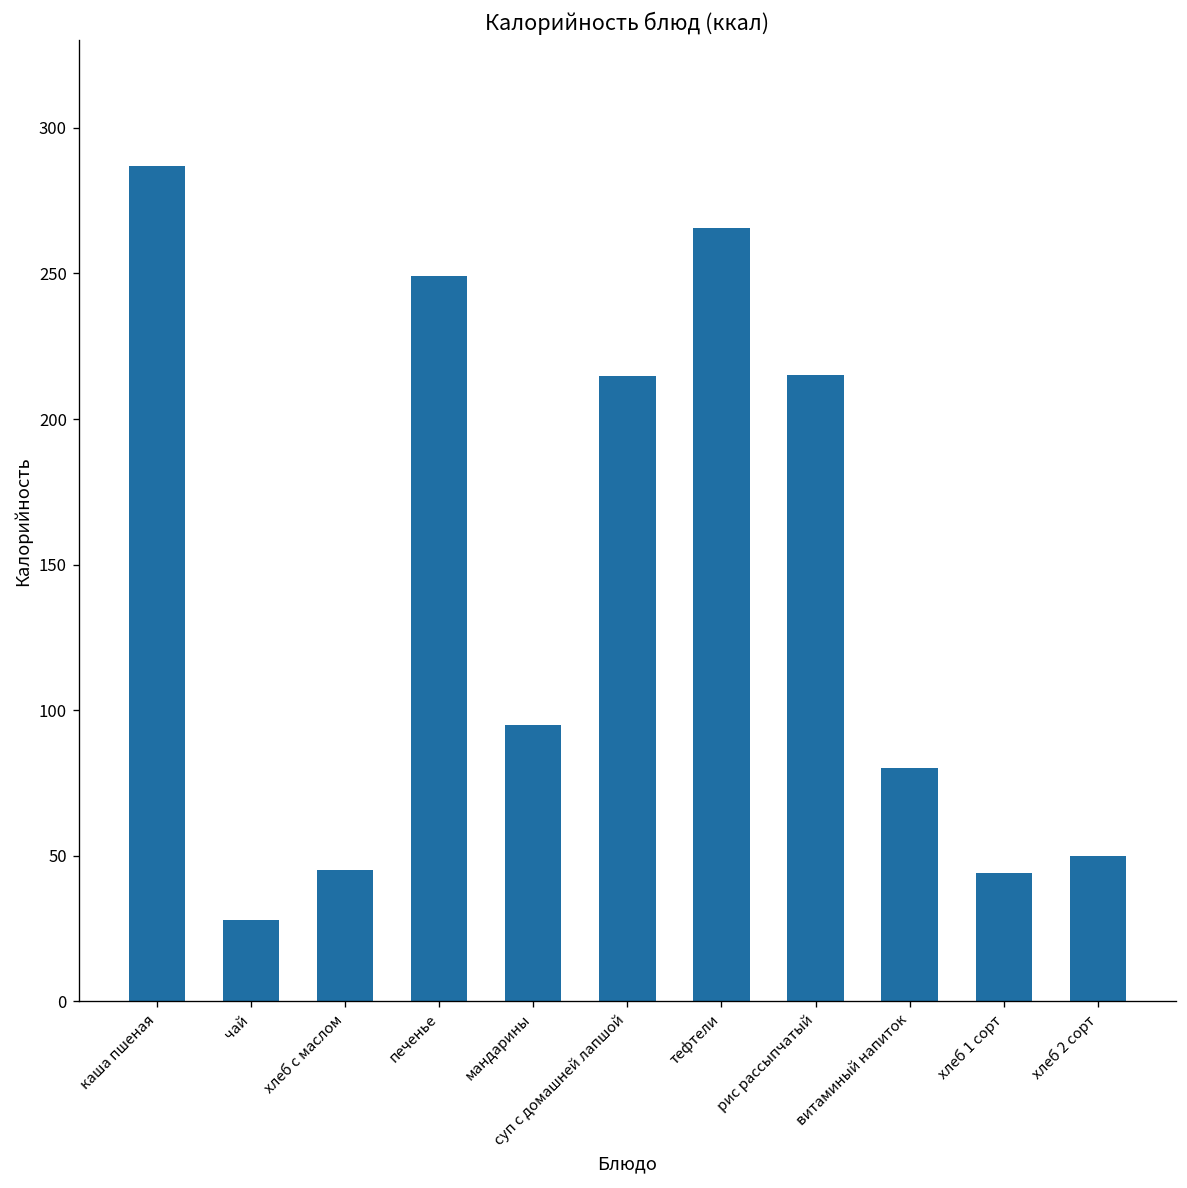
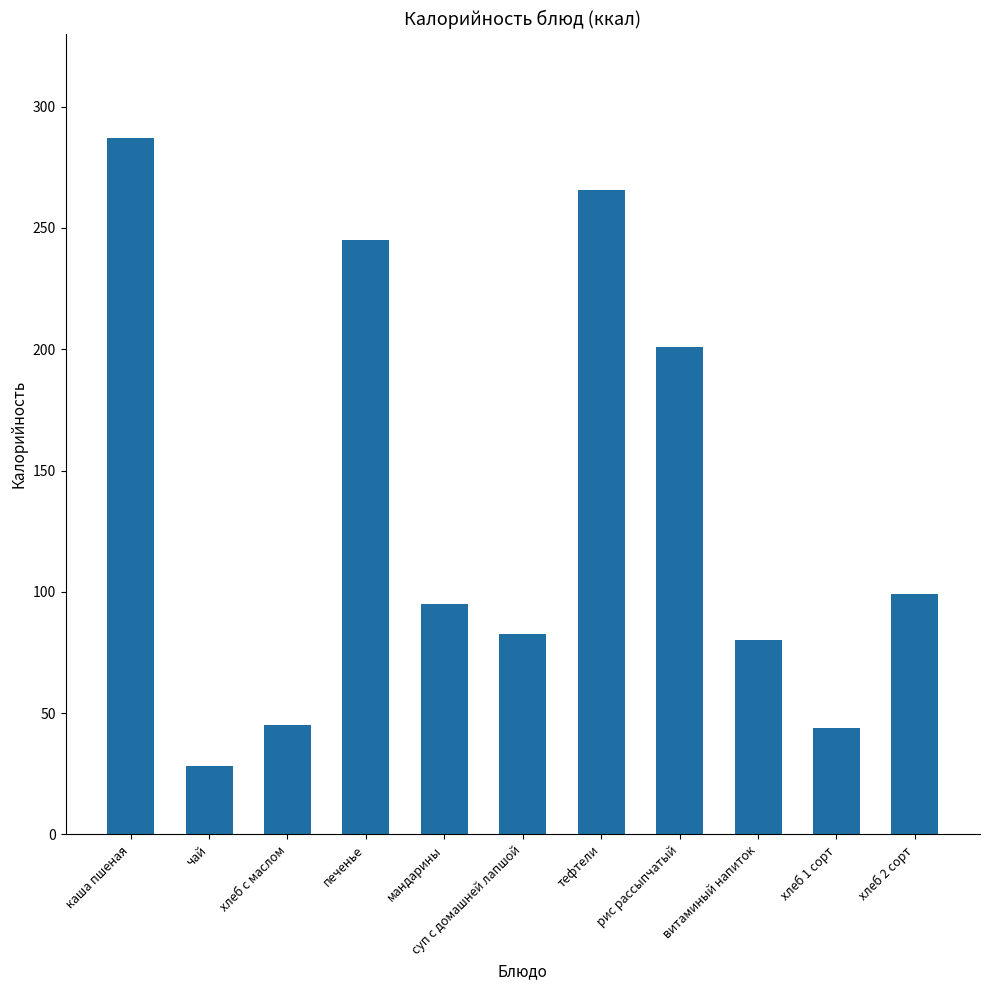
  {
    "каша пшеная": 287,
    "чай": 28,
    "хлеб с маслом": 45,
-   "печенье": 249,
+   "печенье": 245,
    "мандарины": 95,
-   "суп с домашней лапшой": 215,
+   "суп с домашней лапшой": 83,
    "тефтели": 266,
-   "рис рассыпчатый": 215,
+   "рис рассыпчатый": 201,
    "витаминый напиток": 80,
    "хлеб 1 сорт": 44,
-   "хлеб 2 сорт": 50
+   "хлеб 2 сорт": 99
  }
